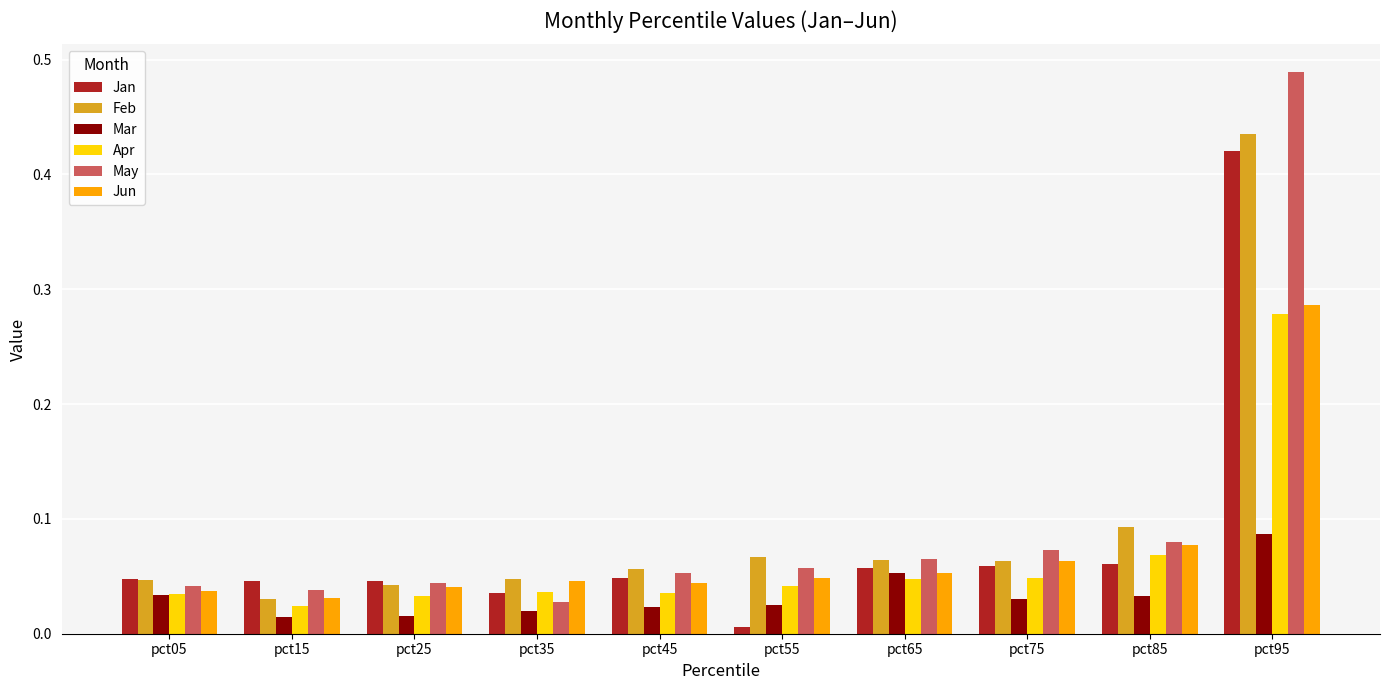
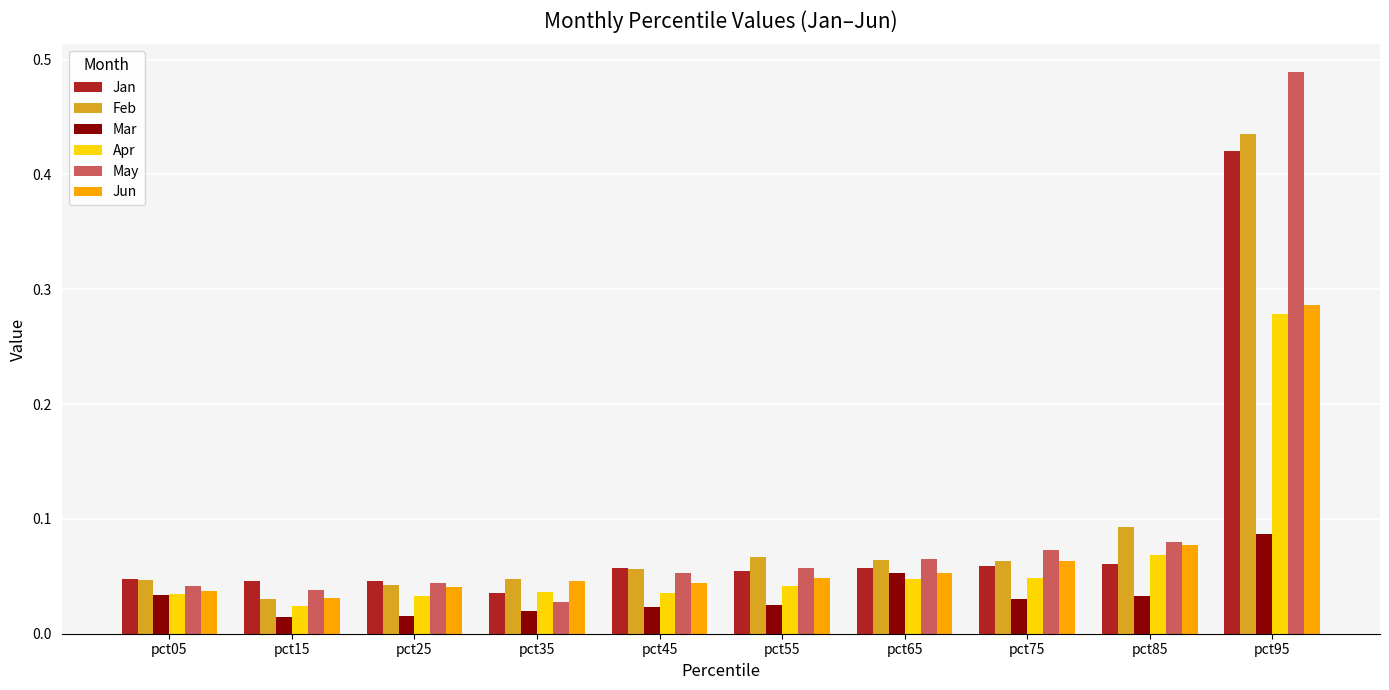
  {
    "Jan": {
      "pct05": 0.048,
      "pct15": 0.046,
      "pct25": 0.046,
      "pct35": 0.036,
-     "pct45": 0.049,
-     "pct55": 0.006,
+     "pct45": 0.057,
+     "pct55": 0.055,
      "pct65": 0.057,
      "pct75": 0.059,
      "pct85": 0.061,
      "pct95": 0.420
    },
    "Mar": {
      "pct05": 0.034,
      "pct15": 0.015,
      "pct25": 0.016,
      "pct35": 0.019,
      "pct45": 0.023,
      "pct55": 0.025,
      "pct65": 0.053,
      "pct75": 0.030,
      "pct85": 0.033,
      "pct95": 0.087
    },
    "May": {
      "pct05": 0.042,
      "pct15": 0.038,
      "pct25": 0.045,
      "pct35": 0.028,
      "pct45": 0.053,
      "pct55": 0.058,
      "pct65": 0.065,
      "pct75": 0.073,
      "pct85": 0.080,
      "pct95": 0.489
    }
  }
